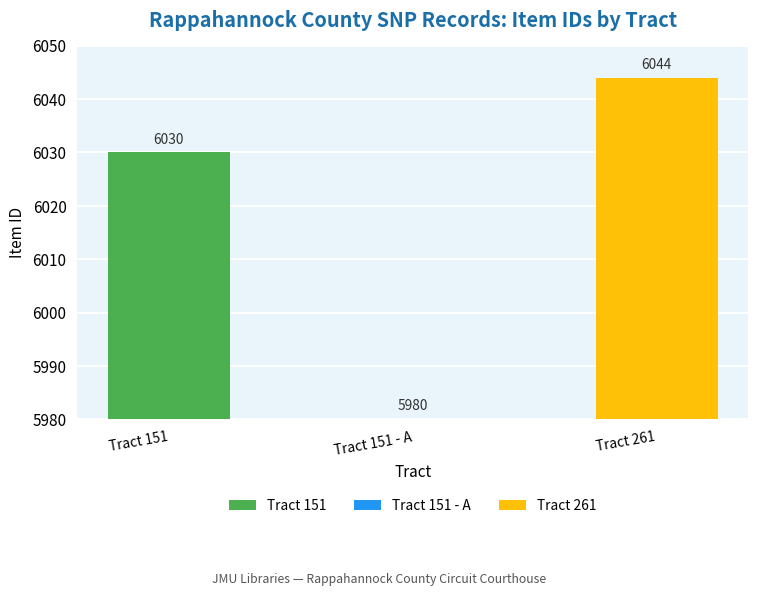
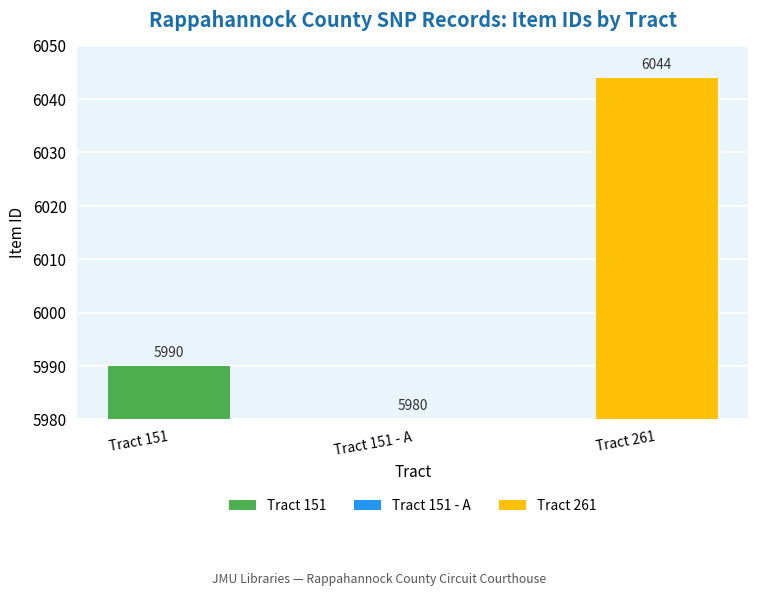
  {
-   "Tract 151": 6030,
+   "Tract 151": 5990,
    "Tract 151 - A": 5980,
    "Tract 261": 6044
  }
